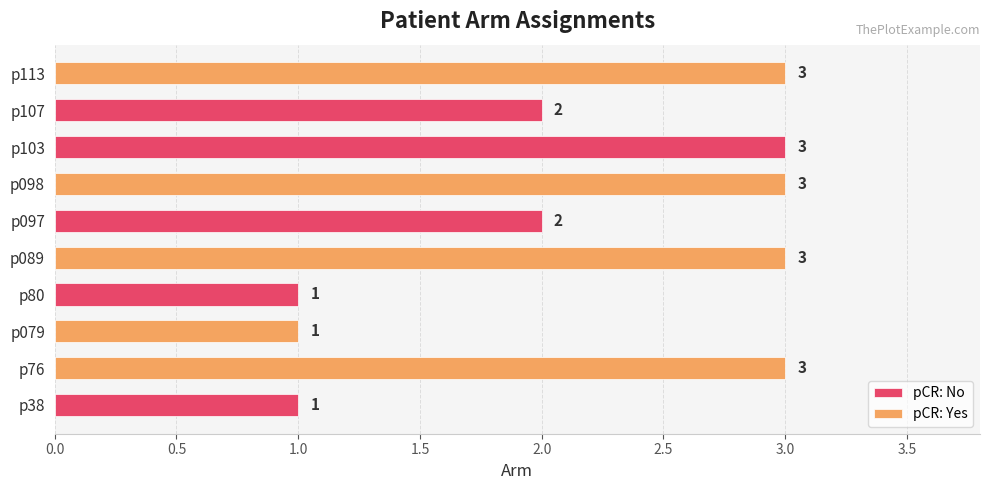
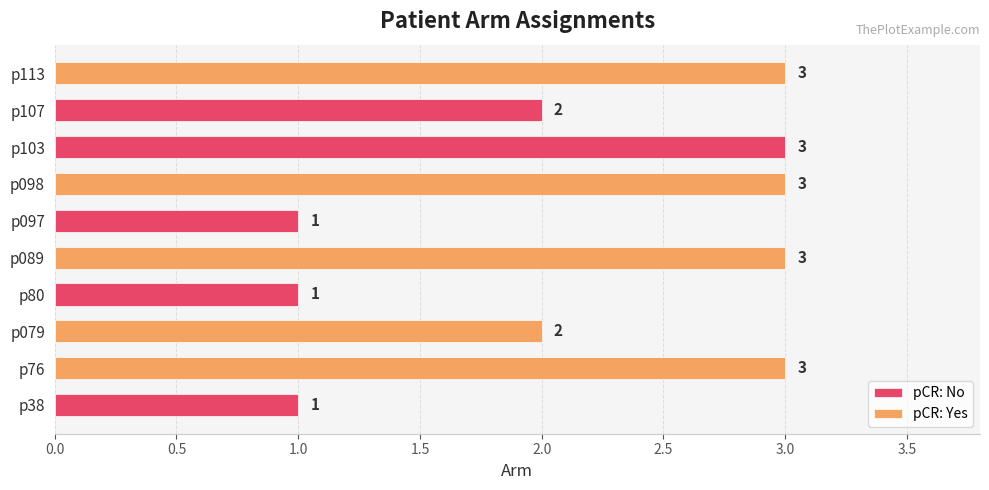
  {
    "p113": 3,
    "p107": 2,
    "p103": 3,
    "p098": 3,
-   "p097": 2,
+   "p097": 1,
    "p089": 3,
    "p80": 1,
-   "p079": 1,
+   "p079": 2,
    "p76": 3,
    "p38": 1
  }
